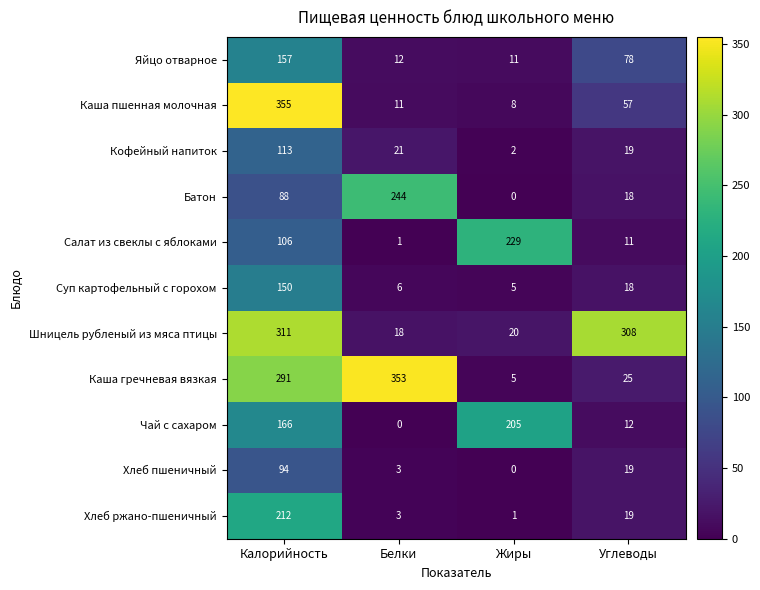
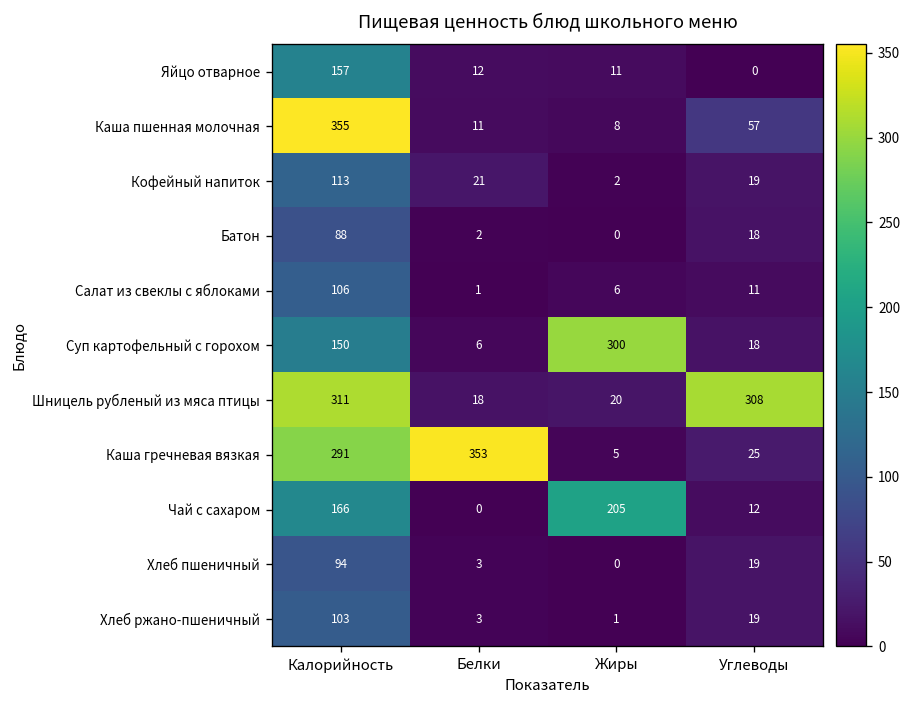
  {
    "Яйцо отварное": {
      "Калорийность": 157,
      "Белки": 12,
      "Жиры": 11,
-     "Углеводы": 78
+     "Углеводы": 0
    },
    "Каша пшенная молочная": {
      "Калорийность": 355,
      "Белки": 11,
      "Жиры": 8,
      "Углеводы": 57
    },
    "Кофейный напиток": {
      "Калорийность": 113,
      "Белки": 21,
      "Жиры": 2,
      "Углеводы": 19
    },
    "Батон": {
      "Калорийность": 88,
-     "Белки": 244,
+     "Белки": 2,
      "Жиры": 0,
      "Углеводы": 18
    },
    "Салат из свеклы с яблоками": {
      "Калорийность": 106,
      "Белки": 1,
-     "Жиры": 229,
+     "Жиры": 6,
      "Углеводы": 11
    },
    "Суп картофельный с горохом": {
      "Калорийность": 150,
      "Белки": 6,
-     "Жиры": 5,
+     "Жиры": 300,
      "Углеводы": 18
    },
    "Шницель рубленый из мяса птицы": {
      "Калорийность": 311,
      "Белки": 18,
      "Жиры": 20,
      "Углеводы": 308
    },
    "Каша гречневая вязкая": {
      "Калорийность": 291,
      "Белки": 353,
      "Жиры": 5,
      "Углеводы": 25
    },
    "Чай с сахаром": {
      "Калорийность": 166,
      "Белки": 0,
      "Жиры": 205,
      "Углеводы": 12
    },
    "Хлеб пшеничный": {
      "Калорийность": 94,
      "Белки": 3,
      "Жиры": 0,
      "Углеводы": 19
    },
    "Хлеб ржано-пшеничный": {
-     "Калорийность": 212,
+     "Калорийность": 103,
      "Белки": 3,
      "Жиры": 1,
      "Углеводы": 19
    }
  }
